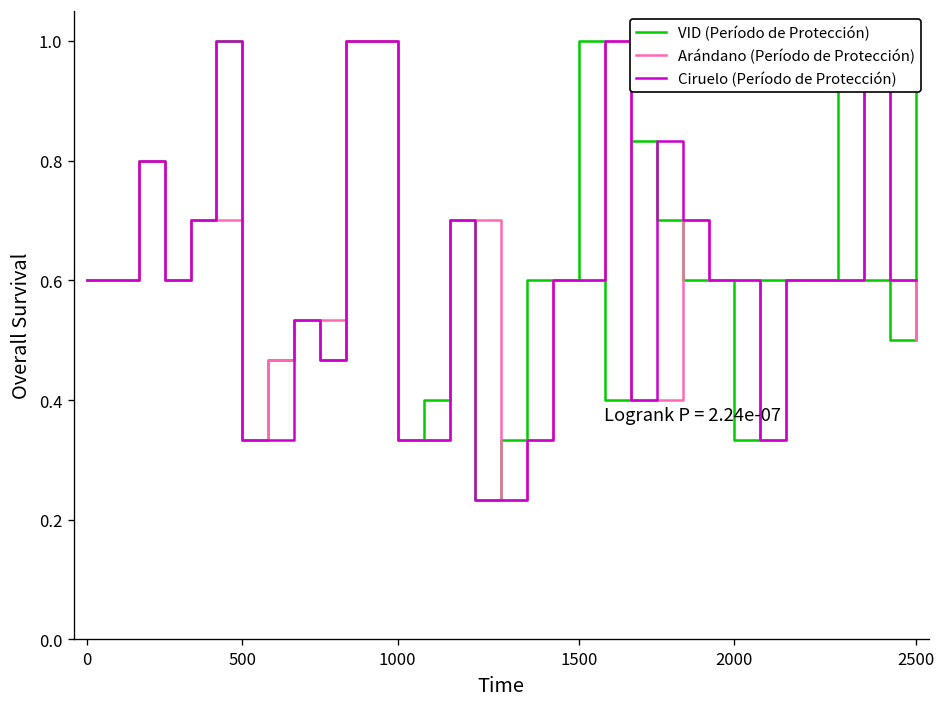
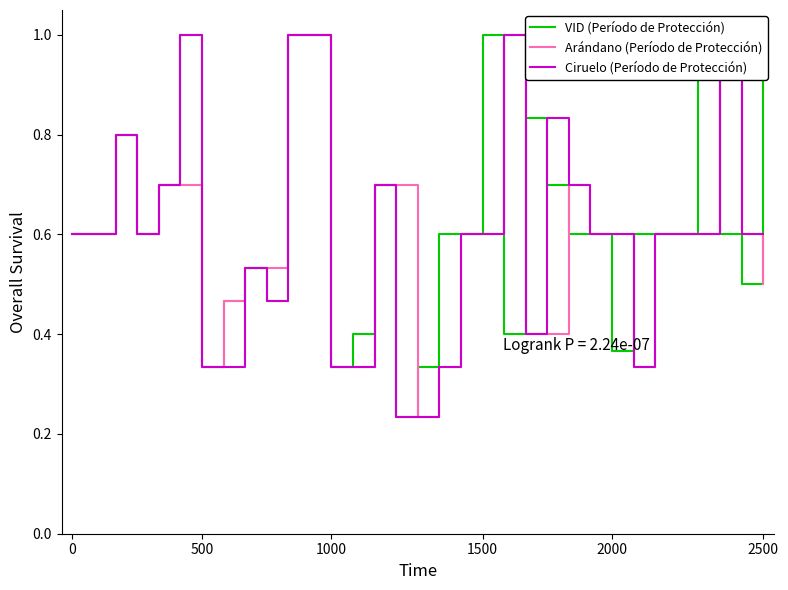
  {
    "VID (Período de Protección)": {
      "1500": 1.00,
-     "2000": 0.33
+     "2000": 0.37
    },
    "Arándano (Período de Protección)": {
      "2500": 0.50
    },
    "Ciruelo (Período de Protección)": {
      "2500": 0.60
    }
  }
